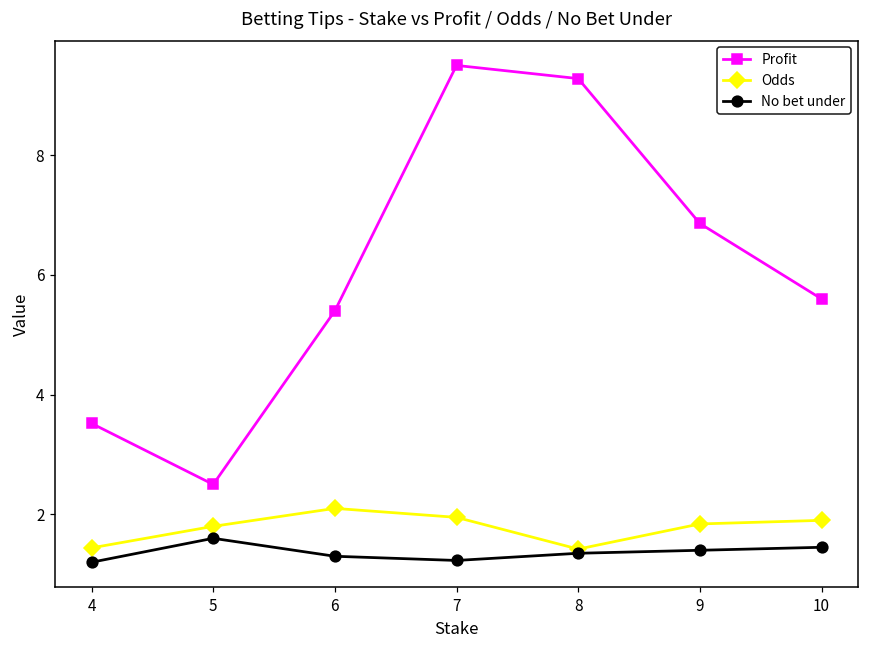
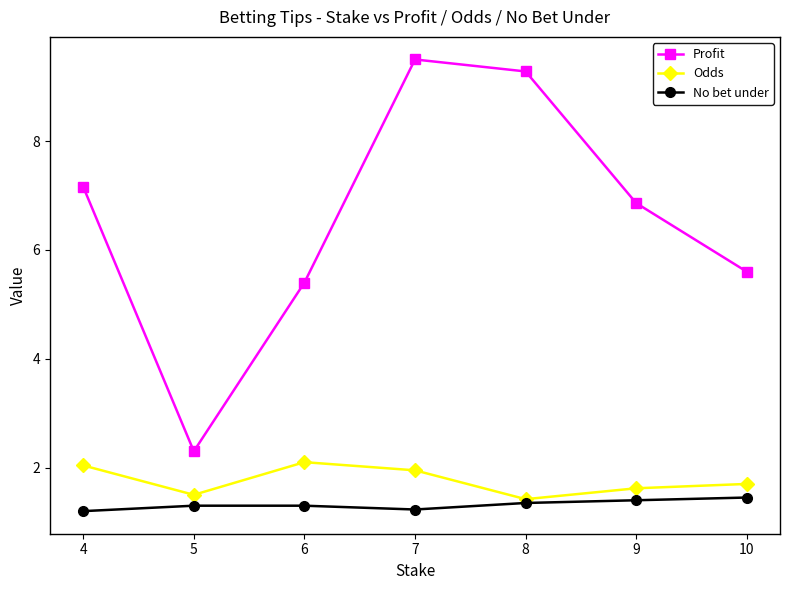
  {
    "Profit": {
-     "4": 3.5,
-     "5": 2.5,
+     "4": 7.2,
+     "5": 2.3,
      "6": 5.4,
      "7": 9.5,
      "8": 9.3,
      "9": 6.9,
      "10": 5.6
    },
    "Odds": {
-     "4": 1.4,
-     "5": 1.8,
+     "4": 2.0,
+     "5": 1.5,
      "6": 2.1,
      "7": 2.0,
      "8": 1.4,
-     "9": 1.8,
-     "10": 1.9
+     "9": 1.6,
+     "10": 1.7
    },
    "No bet under": {
      "4": 1.2,
-     "5": 1.6,
+     "5": 1.3,
      "6": 1.3,
      "7": 1.2,
      "8": 1.4,
      "9": 1.4,
      "10": 1.5
    }
  }
